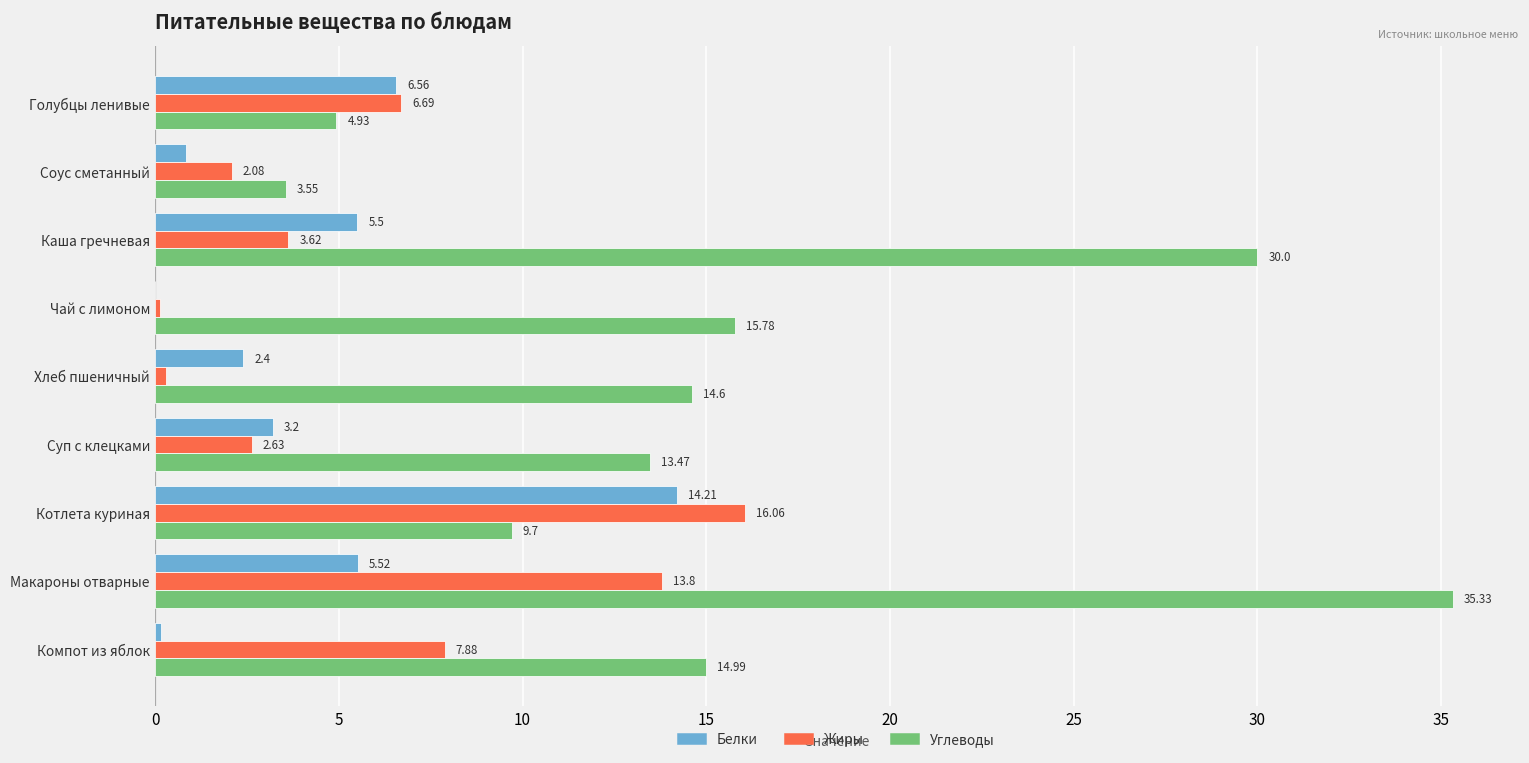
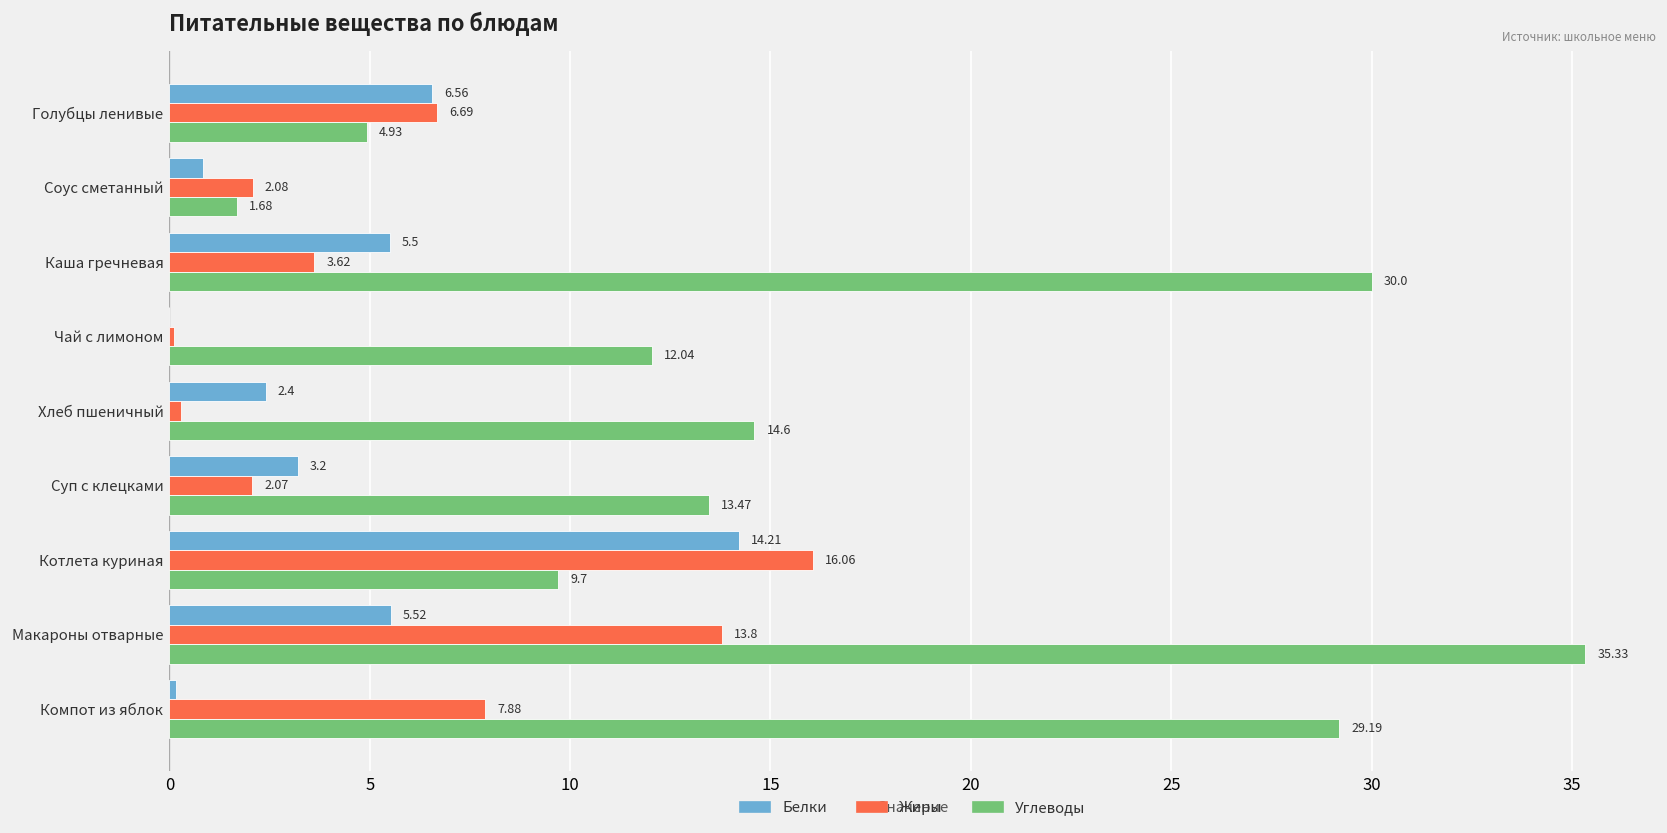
  {
    "Белки": {
      "Голубцы ленивые": 6.56,
      "Каша гречневая": 5.5,
      "Хлеб пшеничный": 2.4,
      "Суп с клецками": 3.2,
      "Котлета куриная": 14.21,
      "Макароны отварные": 5.52
    },
    "Жиры": {
      "Голубцы ленивые": 6.69,
      "Соус сметанный": 2.08,
      "Каша гречневая": 3.62,
-     "Суп с клецками": 2.63,
+     "Суп с клецками": 2.07,
      "Котлета куриная": 16.06,
      "Макароны отварные": 13.8,
      "Компот из яблок": 7.88
    },
    "Углеводы": {
      "Голубцы ленивые": 4.93,
-     "Соус сметанный": 3.55,
+     "Соус сметанный": 1.68,
      "Каша гречневая": 30.0,
-     "Чай с лимоном": 15.78,
+     "Чай с лимоном": 12.04,
      "Хлеб пшеничный": 14.6,
      "Суп с клецками": 13.47,
      "Котлета куриная": 9.7,
      "Макароны отварные": 35.33,
-     "Компот из яблок": 14.99
+     "Компот из яблок": 29.19
    }
  }
